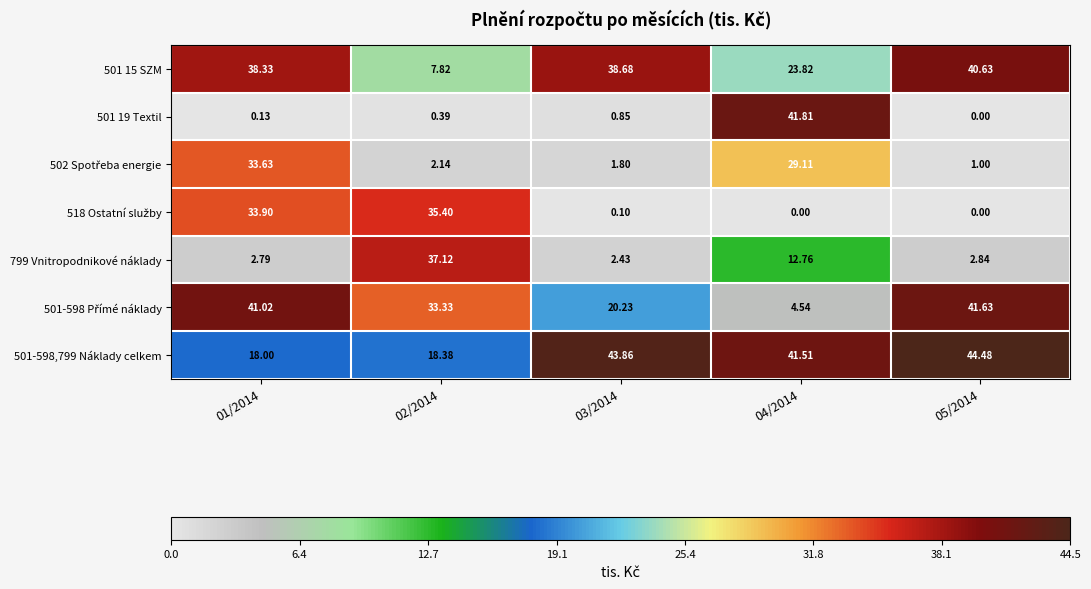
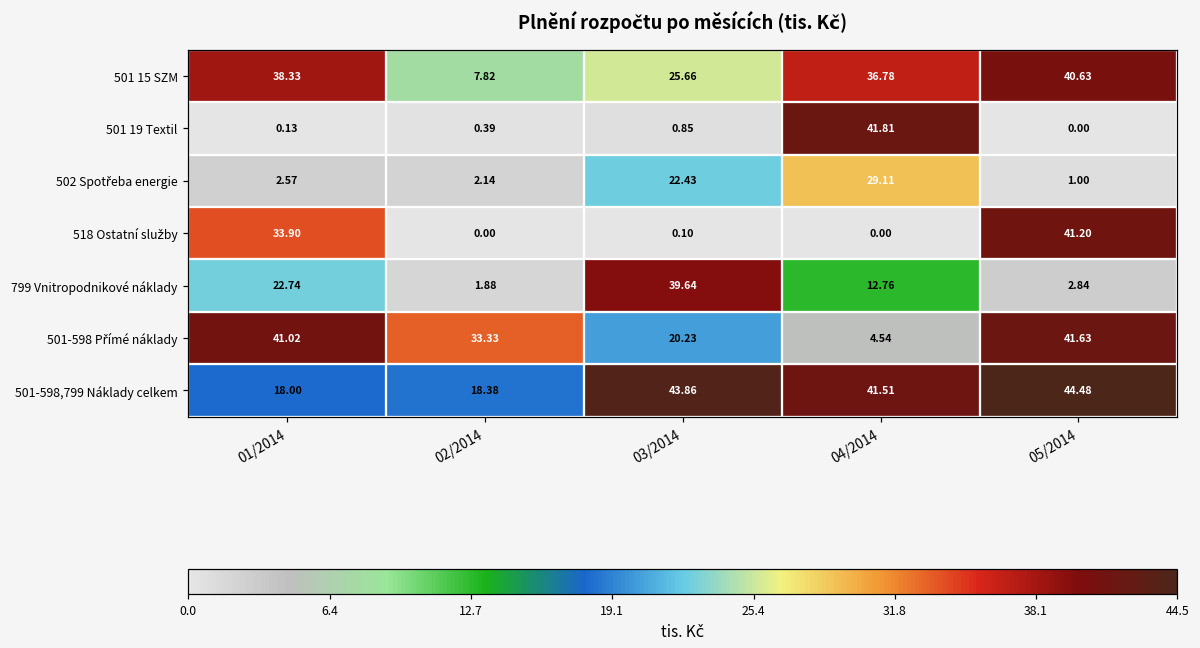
  {
    "501 15 SZM": {
      "01/2014": 38.33,
      "02/2014": 7.82,
-     "03/2014": 38.68,
-     "04/2014": 23.82,
+     "03/2014": 25.66,
+     "04/2014": 36.78,
      "05/2014": 40.63
    },
    "501 19 Textil": {
      "01/2014": 0.13,
      "02/2014": 0.39,
      "03/2014": 0.85,
      "04/2014": 41.81,
      "05/2014": 0.00
    },
    "502 Spotřeba energie": {
-     "01/2014": 33.63,
+     "01/2014": 2.57,
      "02/2014": 2.14,
-     "03/2014": 1.80,
+     "03/2014": 22.43,
      "04/2014": 29.11,
      "05/2014": 1.00
    },
    "518 Ostatní služby": {
      "01/2014": 33.90,
-     "02/2014": 35.40,
+     "02/2014": 0.00,
      "03/2014": 0.10,
      "04/2014": 0.00,
-     "05/2014": 0.00
+     "05/2014": 41.20
    },
    "799 Vnitropodnikové náklady": {
-     "01/2014": 2.79,
-     "02/2014": 37.12,
-     "03/2014": 2.43,
+     "01/2014": 22.74,
+     "02/2014": 1.88,
+     "03/2014": 39.64,
      "04/2014": 12.76,
      "05/2014": 2.84
    },
    "501-598 Přímé náklady": {
      "01/2014": 41.02,
      "02/2014": 33.33,
      "03/2014": 20.23,
      "04/2014": 4.54,
      "05/2014": 41.63
    },
    "501-598,799 Náklady celkem": {
      "01/2014": 18.00,
      "02/2014": 18.38,
      "03/2014": 43.86,
      "04/2014": 41.51,
      "05/2014": 44.48
    }
  }
